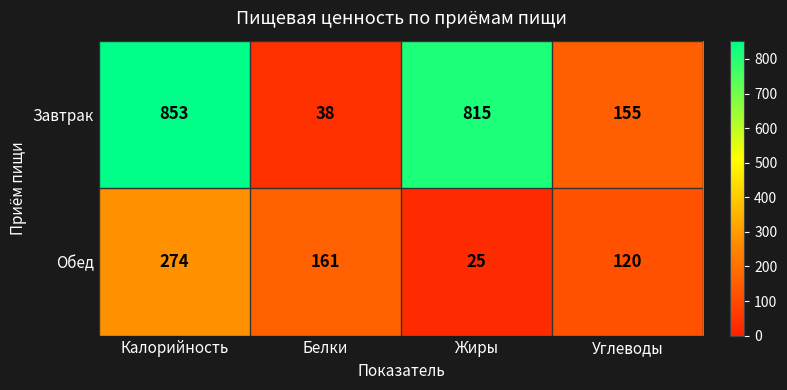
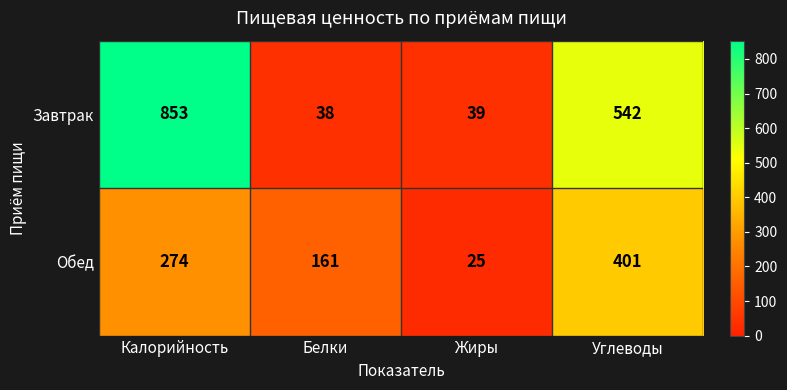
  {
    "Завтрак": {
      "Калорийность": 853,
      "Белки": 38,
-     "Жиры": 815,
-     "Углеводы": 155
+     "Жиры": 39,
+     "Углеводы": 542
    },
    "Обед": {
      "Калорийность": 274,
      "Белки": 161,
      "Жиры": 25,
-     "Углеводы": 120
+     "Углеводы": 401
    }
  }
